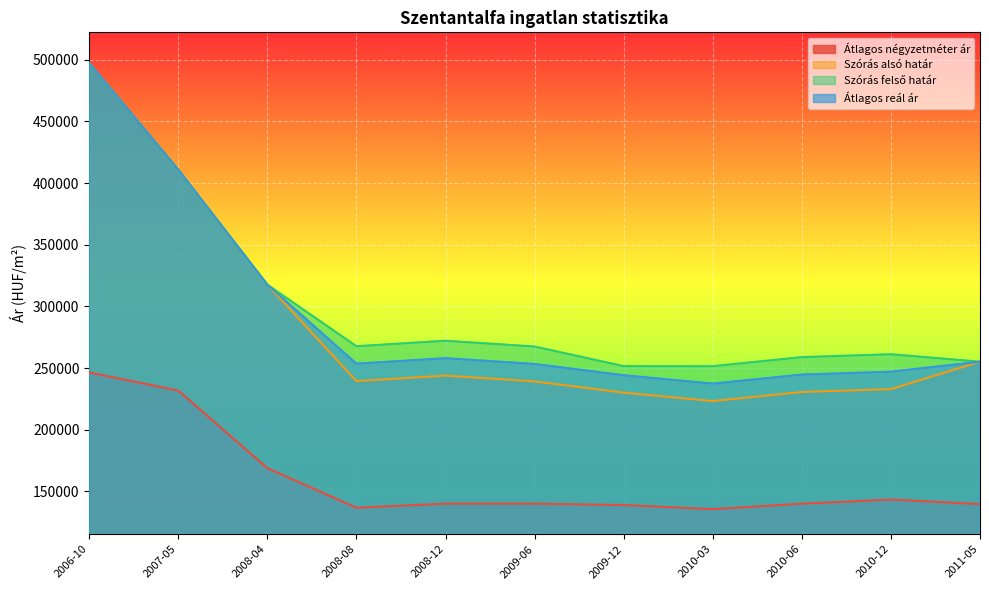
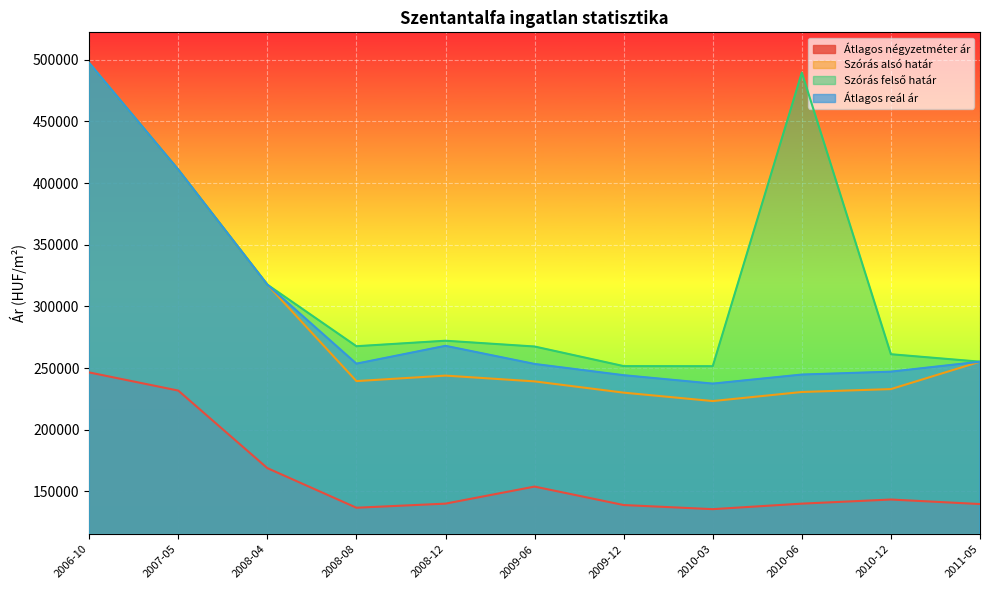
  {
    "Átlagos négyzetméter ár": {
      "2006-10": 246000,
      "2007-05": 232000,
      "2008-04": 169000,
      "2008-08": 137000,
      "2008-12": 140000,
-     "2009-06": 140000,
+     "2009-06": 154000,
      "2009-12": 139000,
      "2010-03": 136000,
      "2010-06": 140000,
      "2010-12": 143000,
      "2011-05": 140000
    },
    "Szórás alsó határ": {
      "2008-08": 239000,
      "2008-12": 244000,
      "2009-06": 239000,
      "2009-12": 230000,
      "2010-03": 223000,
      "2010-06": 231000,
      "2010-12": 233000
    },
    "Szórás felső határ": {
      "2008-08": 268000,
      "2008-12": 272000,
      "2009-06": 267000,
      "2009-12": 252000,
      "2010-03": 251000,
-     "2010-06": 259000,
+     "2010-06": 490000,
      "2010-12": 261000
    },
    "Átlagos reál ár": {
      "2008-08": 254000,
-     "2008-12": 258000,
+     "2008-12": 268000,
      "2009-06": 253000,
      "2009-12": 244000,
      "2010-03": 237000,
      "2010-06": 245000,
      "2010-12": 247000
    }
  }
